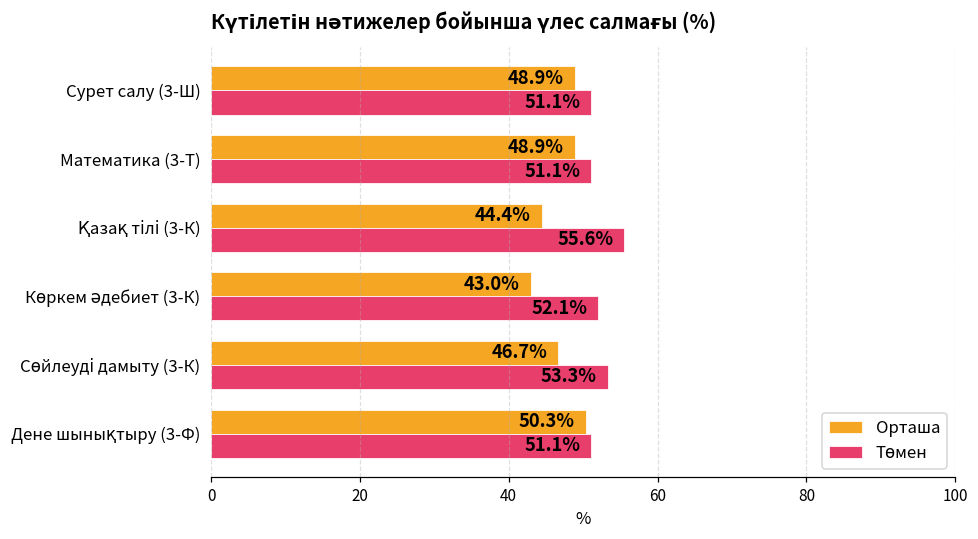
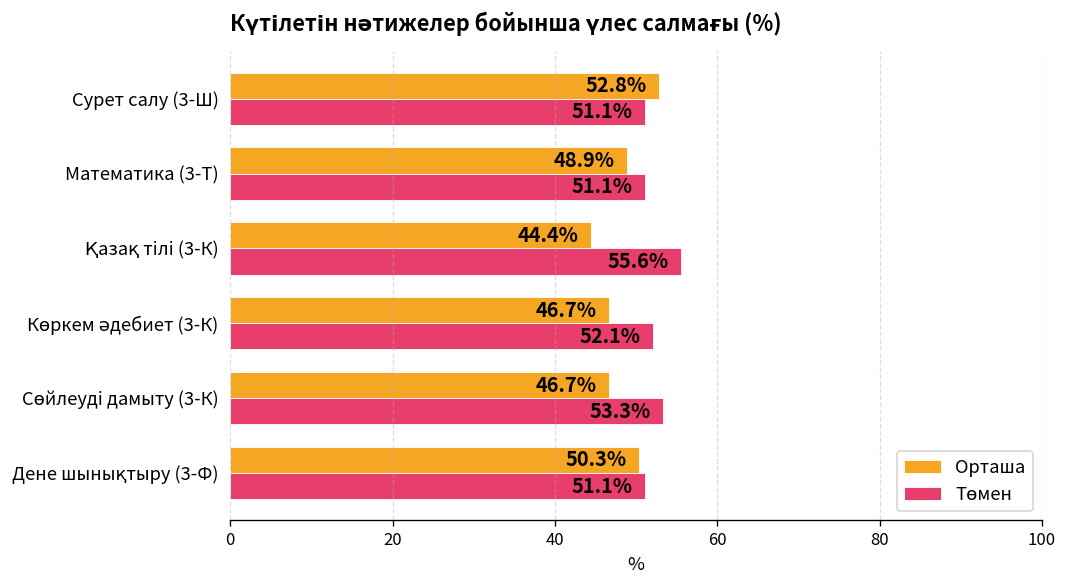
  {
    "Орташа": {
-     "Сурет салу (3-Ш)": "48.9%",
+     "Сурет салу (3-Ш)": "52.8%",
      "Математика (3-Т)": "48.9%",
      "Қазақ тілі (3-К)": "44.4%",
-     "Көркем әдебиет (3-К)": "43.0%",
+     "Көркем әдебиет (3-К)": "46.7%",
      "Сөйлеуді дамыту (3-К)": "46.7%",
      "Дене шынықтыру (3-Ф)": "50.3%"
    },
    "Төмен": {
      "Сурет салу (3-Ш)": "51.1%",
      "Математика (3-Т)": "51.1%",
      "Қазақ тілі (3-К)": "55.6%",
      "Көркем әдебиет (3-К)": "52.1%",
      "Сөйлеуді дамыту (3-К)": "53.3%",
      "Дене шынықтыру (3-Ф)": "51.1%"
    }
  }
